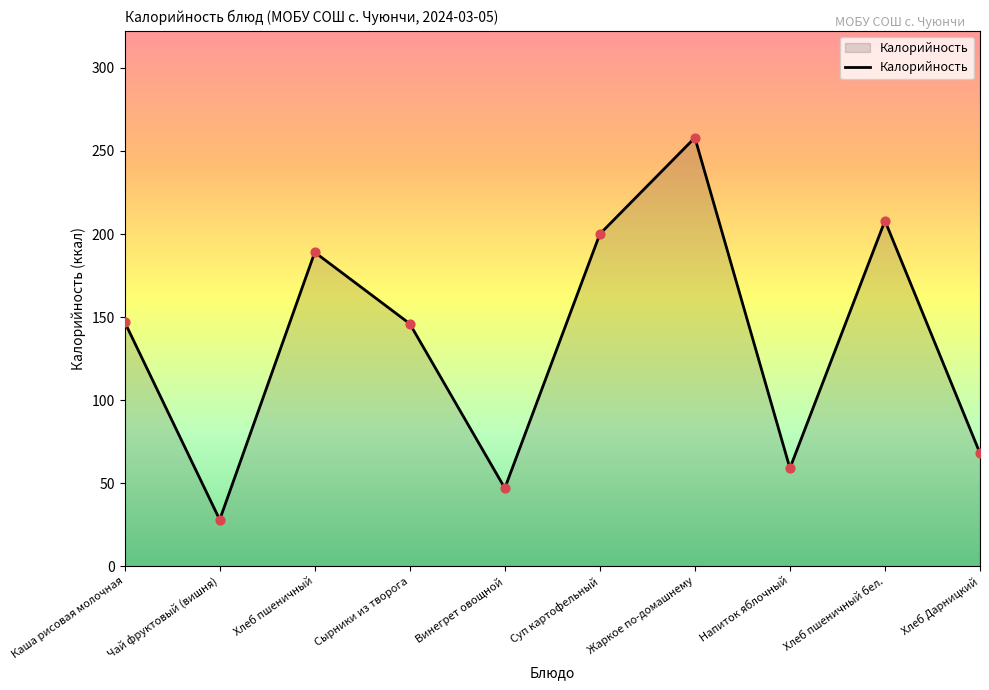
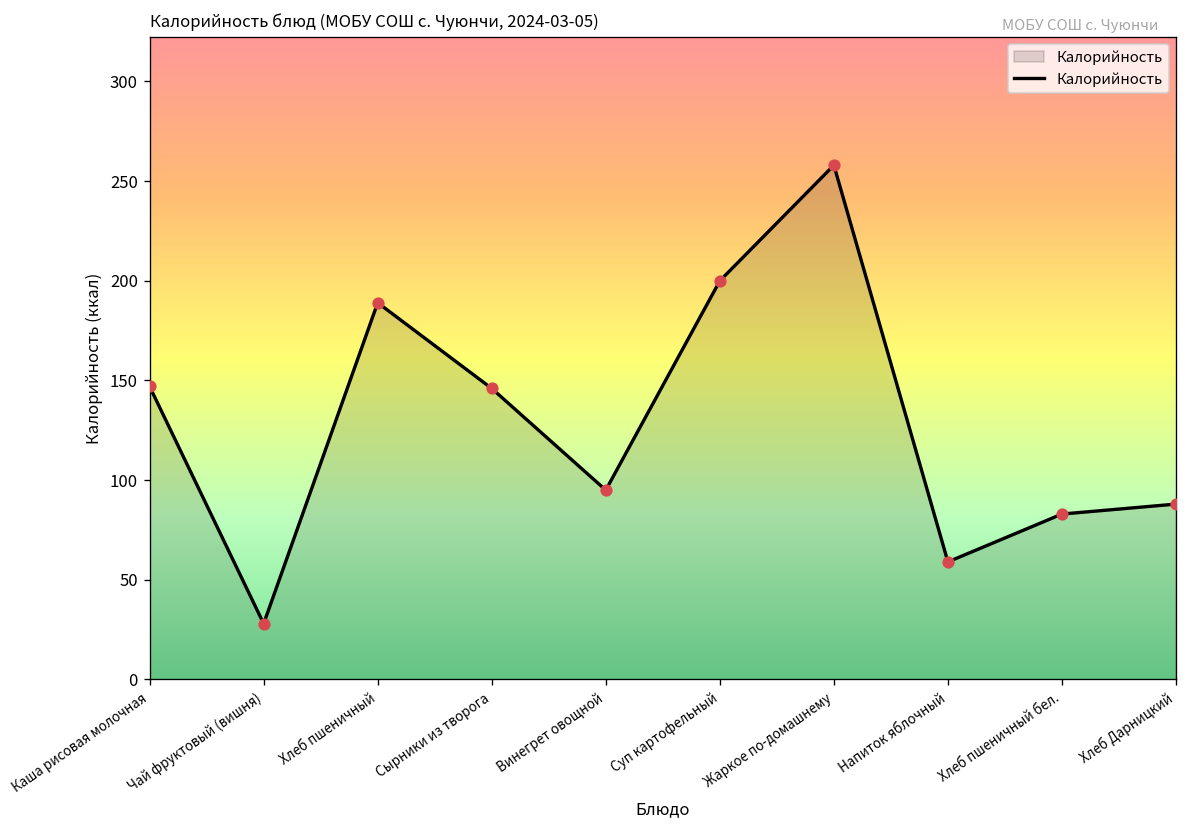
  {
    "Каша рисовая молочная": 147,
    "Чай фруктовый (вишня)": 28,
    "Хлеб пшеничный": 189,
    "Сырники из творога": 146,
-   "Винегрет овощной": 47,
+   "Винегрет овощной": 95,
    "Суп картофельный": 200,
    "Жаркое по-домашнему": 258,
    "Напиток яблочный": 59,
-   "Хлеб пшеничный бел.": 208,
-   "Хлеб Дарницкий": 68
+   "Хлеб пшеничный бел.": 83,
+   "Хлеб Дарницкий": 88
  }
